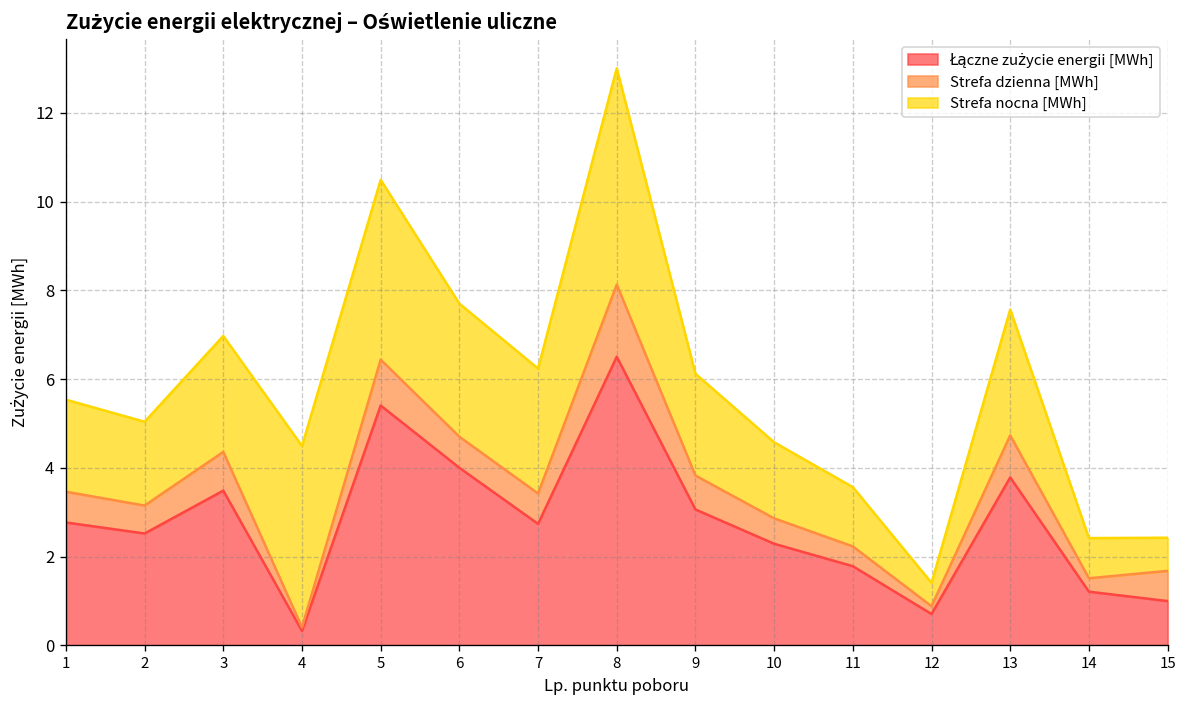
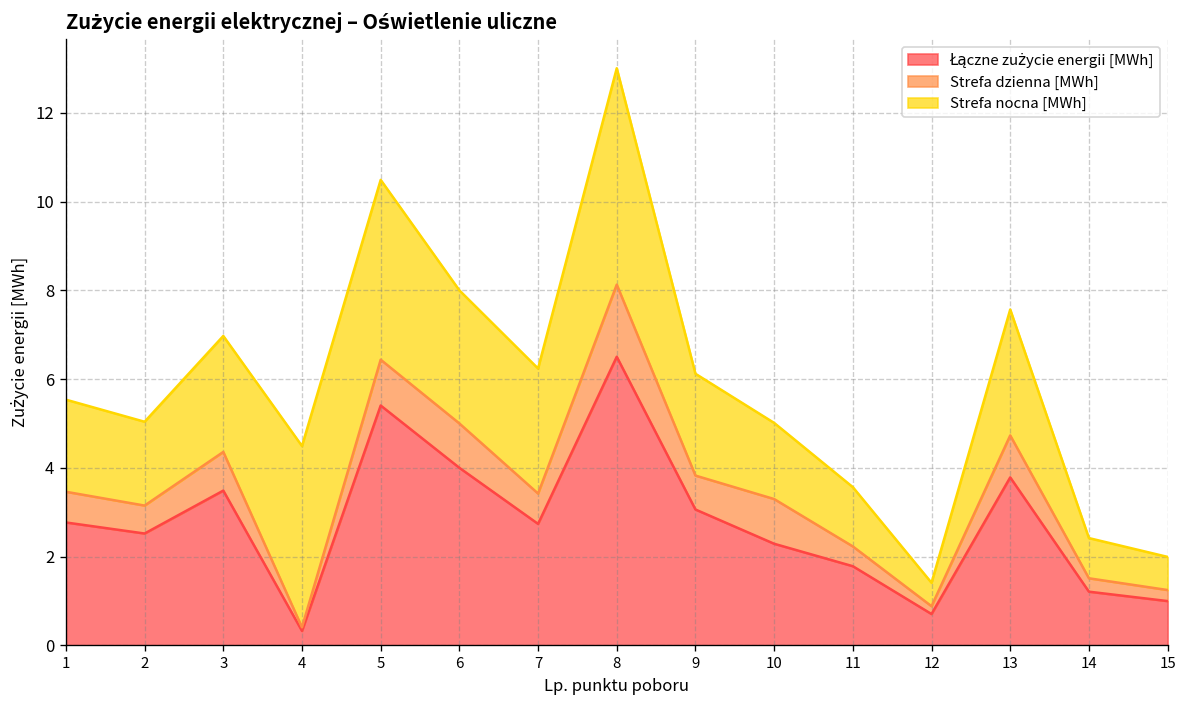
  {
    "Łączne zużycie energii [MWh]": {
      "1": 2.8,
      "2": 2.5,
      "3": 3.5,
      "4": 0.3,
      "5": 5.4,
      "6": 4.0,
      "7": 2.7,
      "8": 6.5,
      "9": 3.1,
      "10": 2.3,
      "11": 1.8,
      "12": 0.7,
      "13": 3.8,
      "14": 1.2,
      "15": 1.0
    },
    "Strefa dzienna [MWh]": {
      "1": 0.7,
      "2": 0.6,
      "3": 0.9,
      "4": 0.1,
      "5": 1.0,
-     "6": 0.7,
+     "6": 1.0,
      "7": 0.7,
      "8": 1.6,
      "9": 0.8,
-     "10": 0.6,
+     "10": 1.0,
      "11": 0.4,
      "12": 0.2,
      "13": 0.9,
      "14": 0.3,
-     "15": 0.7
+     "15": 0.2
    },
    "Strefa nocna [MWh]": {
      "1": 2.1,
      "2": 1.9,
      "3": 2.6,
      "4": 4.1,
      "5": 4.1,
      "6": 3.0,
      "7": 2.8,
      "8": 4.9,
      "9": 2.3,
      "10": 1.7,
      "11": 1.3,
      "12": 0.5,
      "13": 2.8,
      "14": 0.9,
      "15": 0.7
    }
  }
